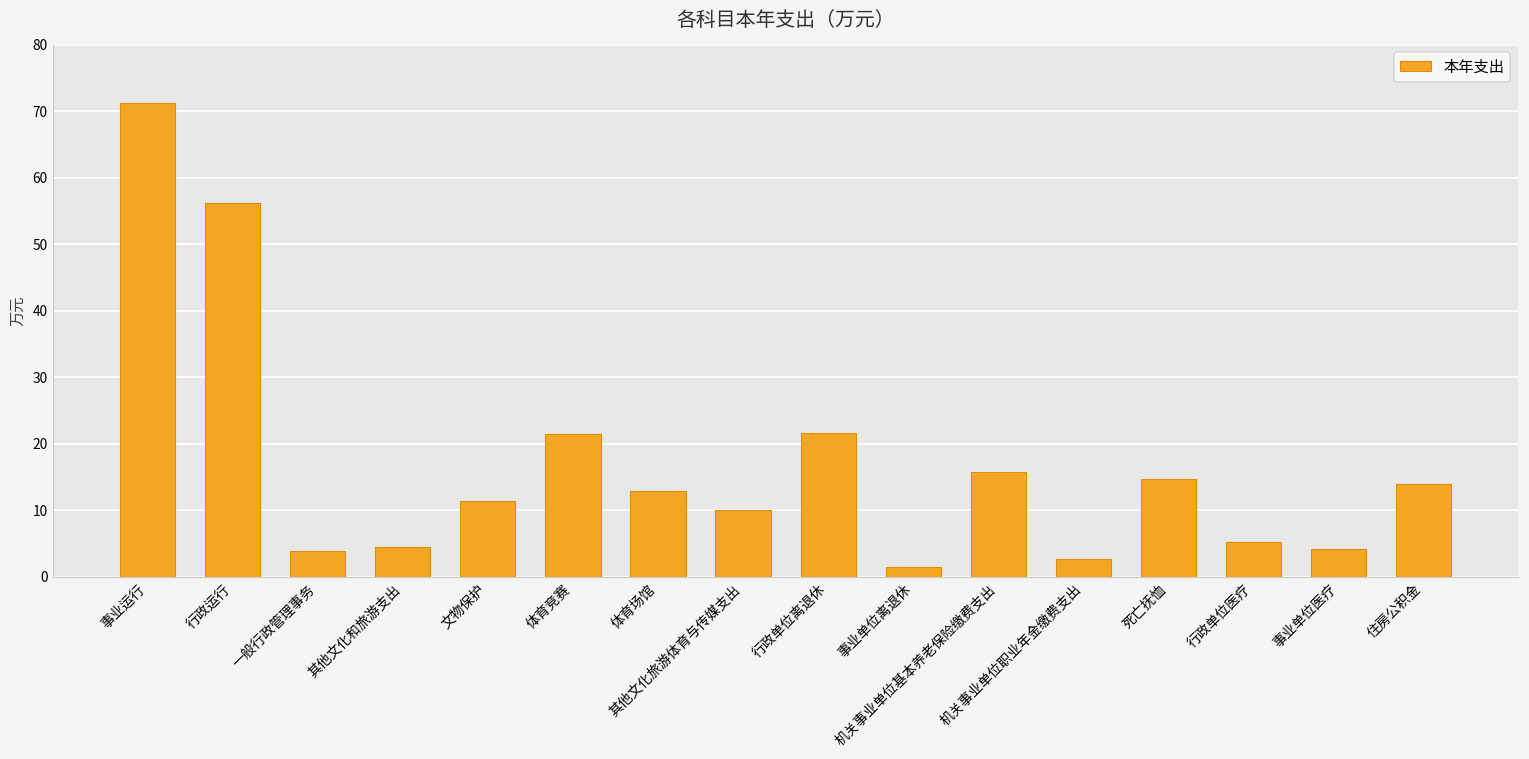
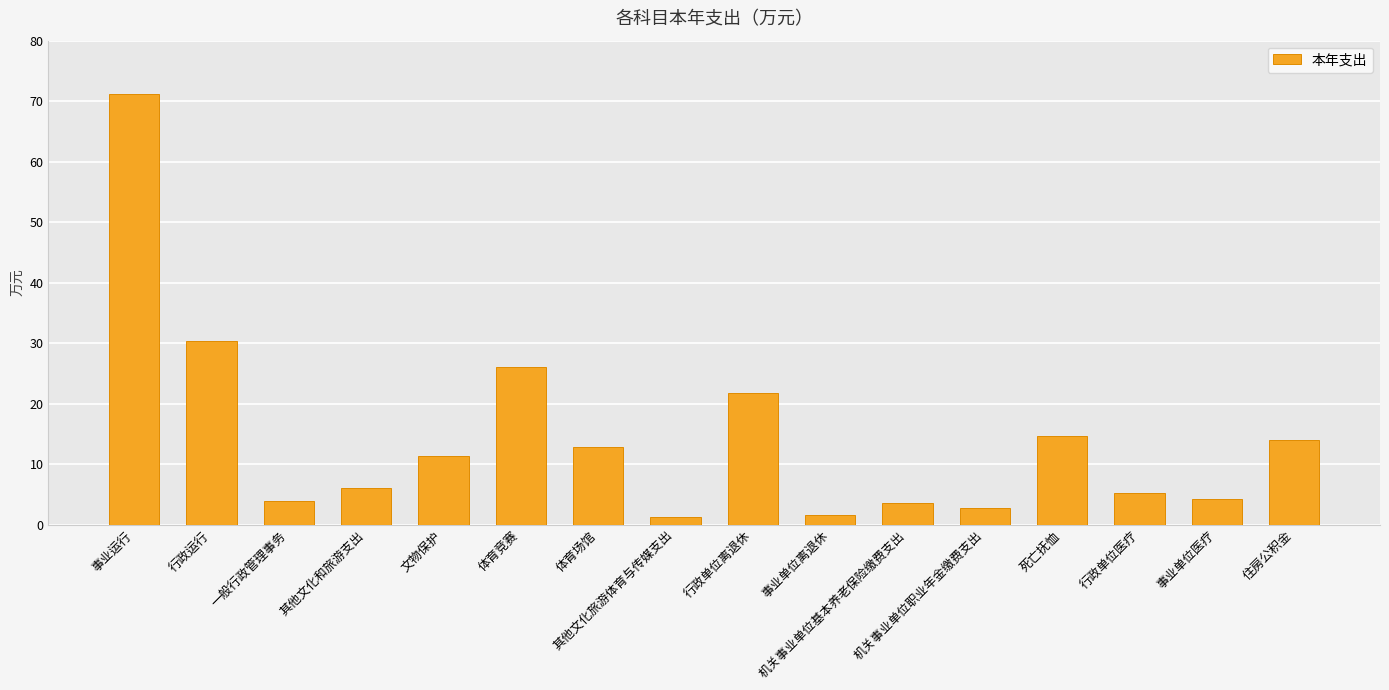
  {
    "事业运行": 71,
-   "行政运行": 56,
+   "行政运行": 30,
    "一般行政管理事务": 4,
-   "其他文化和旅游支出": 4,
+   "其他文化和旅游支出": 6,
    "文物保护": 11,
-   "体育竞赛": 22,
+   "体育竞赛": 26,
    "体育场馆": 13,
-   "其他文化旅游体育与传媒支出": 10,
+   "其他文化旅游体育与传媒支出": 1,
    "行政单位离退休": 22,
    "事业单位离退休": 2,
-   "机关事业单位基本养老保险缴费支出": 16,
+   "机关事业单位基本养老保险缴费支出": 4,
    "机关事业单位职业年金缴费支出": 3,
    "死亡抚恤": 15,
    "行政单位医疗": 5,
    "事业单位医疗": 4,
    "住房公积金": 14
  }
